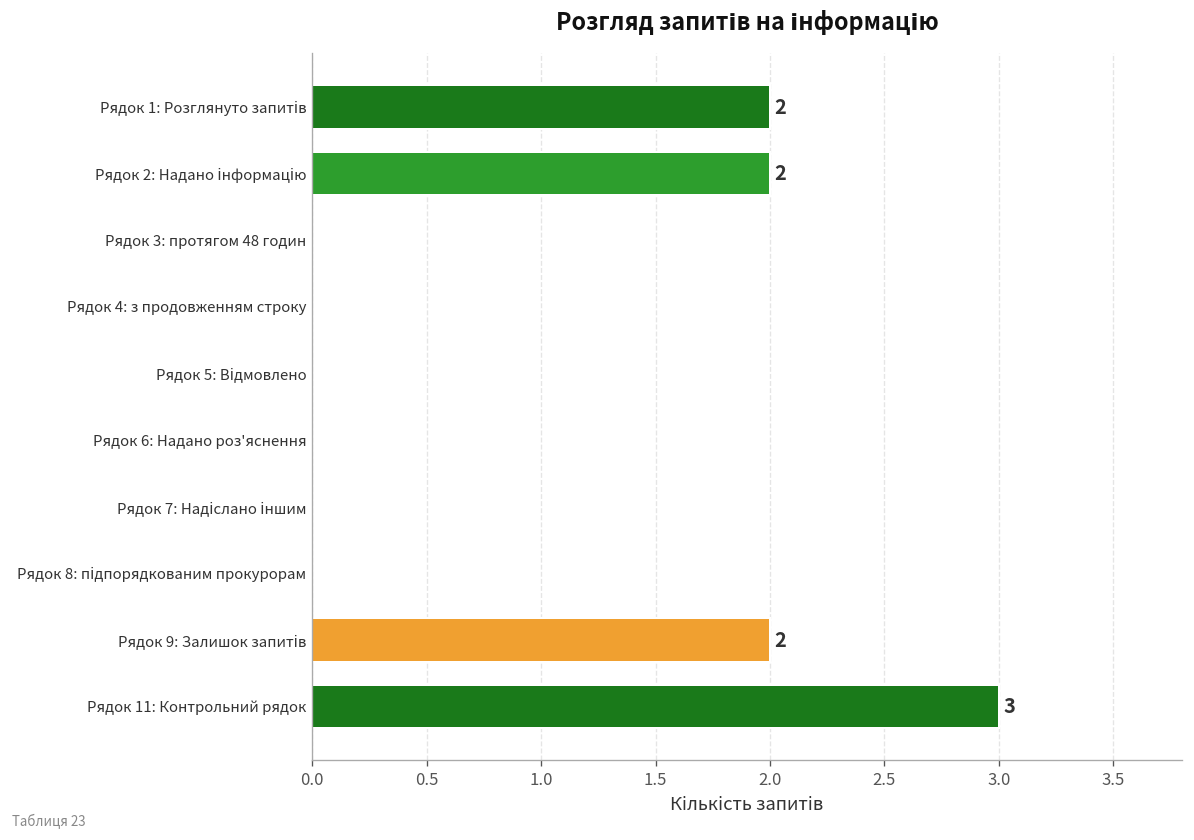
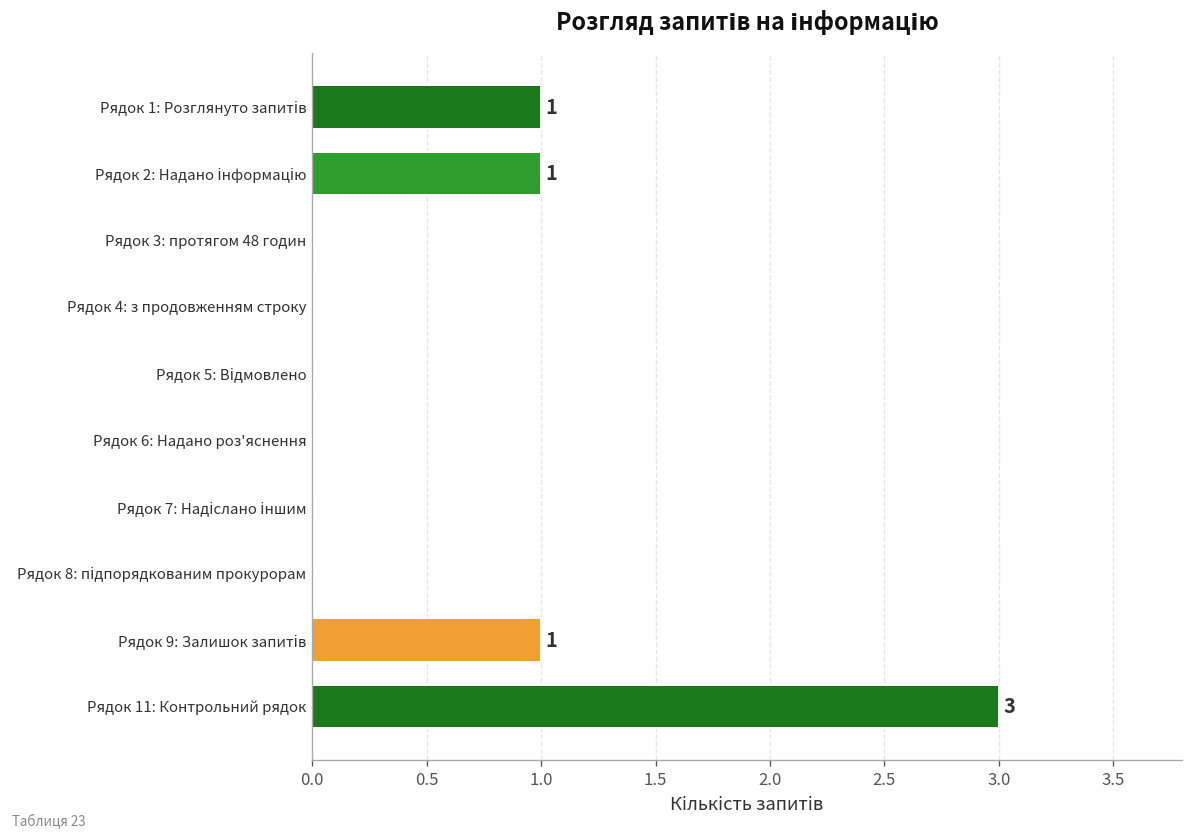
  {
-   "Рядок 1: Розглянуто запитів": 2,
-   "Рядок 2: Надано інформацію": 2,
-   "Рядок 9: Залишок запитів": 2,
+   "Рядок 1: Розглянуто запитів": 1,
+   "Рядок 2: Надано інформацію": 1,
+   "Рядок 9: Залишок запитів": 1,
    "Рядок 11: Контрольний рядок": 3
  }
